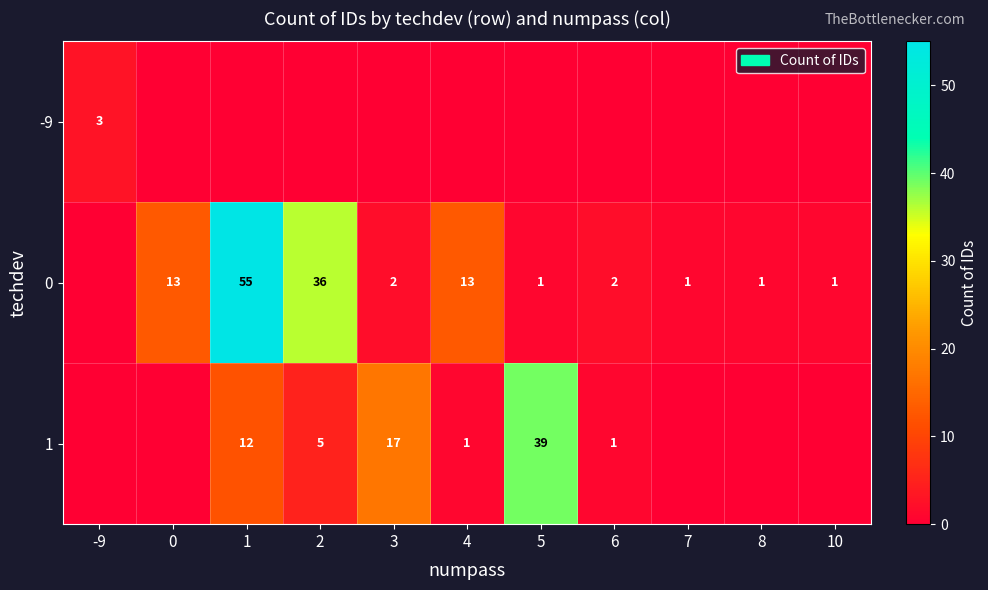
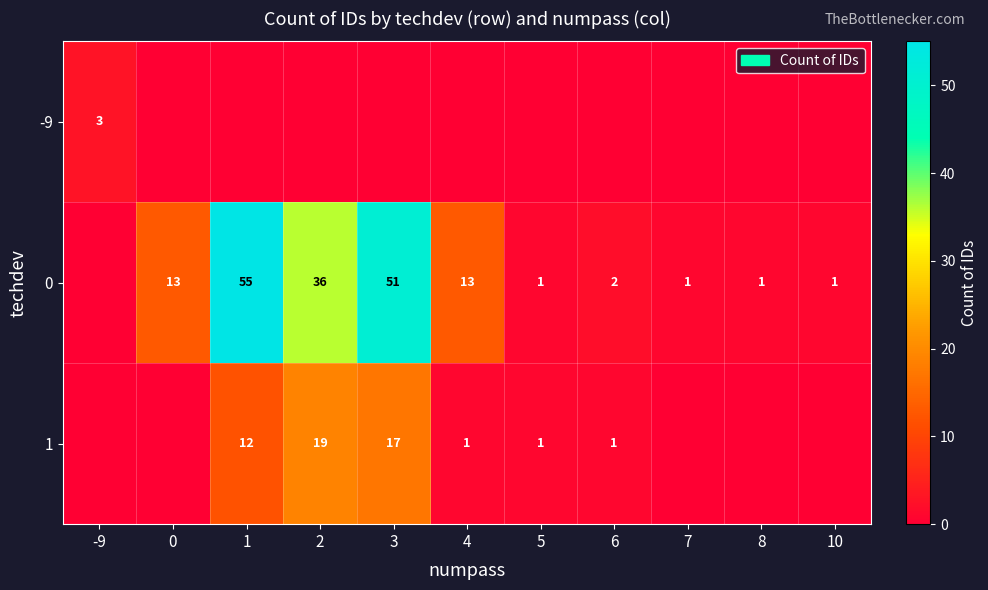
  {
    "-9": {
      "-9": 3
    },
    "0": {
      "0": 13,
      "1": 55,
      "2": 36,
-     "3": 2,
+     "3": 51,
      "4": 13,
      "5": 1,
      "6": 2,
      "7": 1,
      "8": 1,
      "10": 1
    },
    "1": {
      "1": 12,
-     "2": 5,
+     "2": 19,
      "3": 17,
      "4": 1,
-     "5": 39,
+     "5": 1,
      "6": 1
    }
  }
